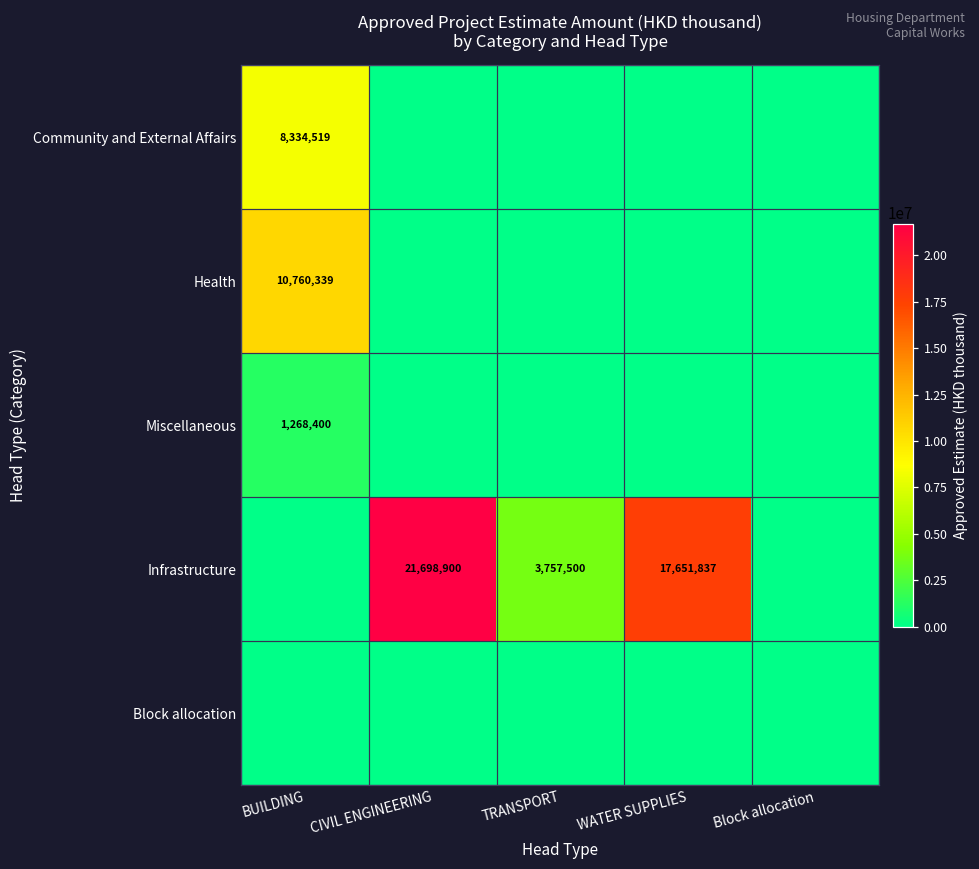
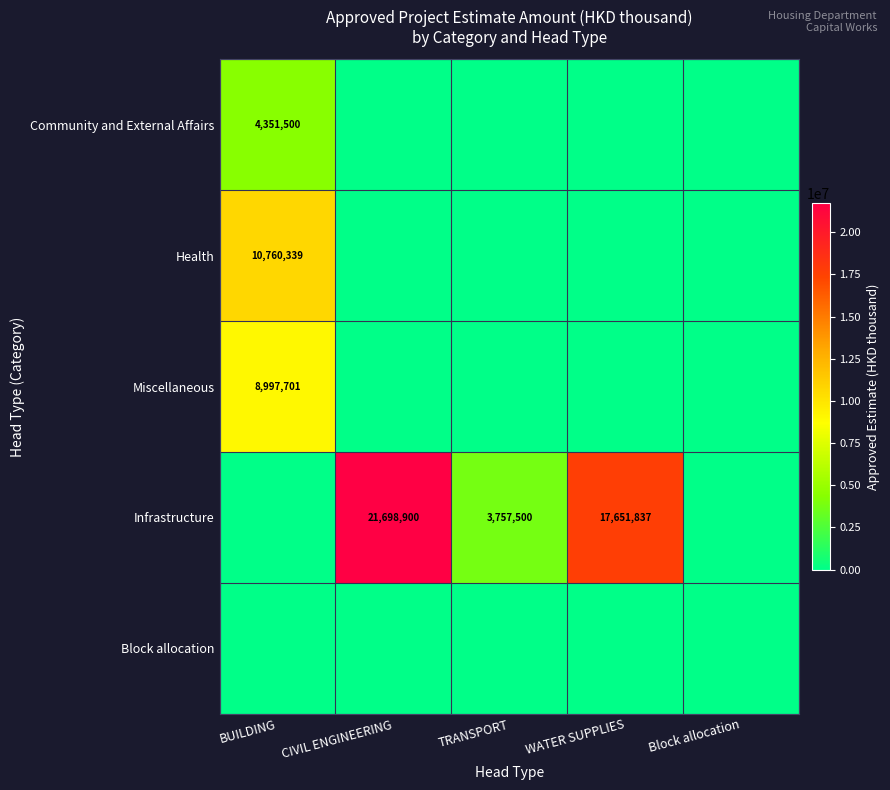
  {
    "Community and External Affairs": {
-     "BUILDING": "8,334,519"
+     "BUILDING": "4,351,500"
    },
    "Health": {
      "BUILDING": "10,760,339"
    },
    "Miscellaneous": {
-     "BUILDING": "1,268,400"
+     "BUILDING": "8,997,701"
    },
    "Infrastructure": {
      "CIVIL ENGINEERING": "21,698,900",
      "TRANSPORT": "3,757,500",
      "WATER SUPPLIES": "17,651,837"
    }
  }
